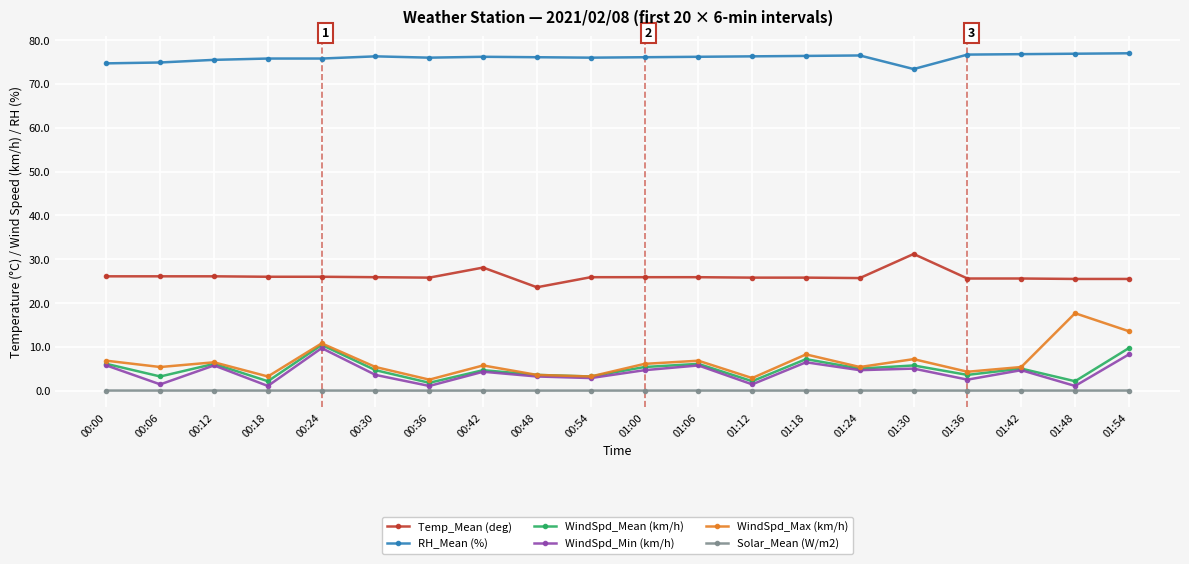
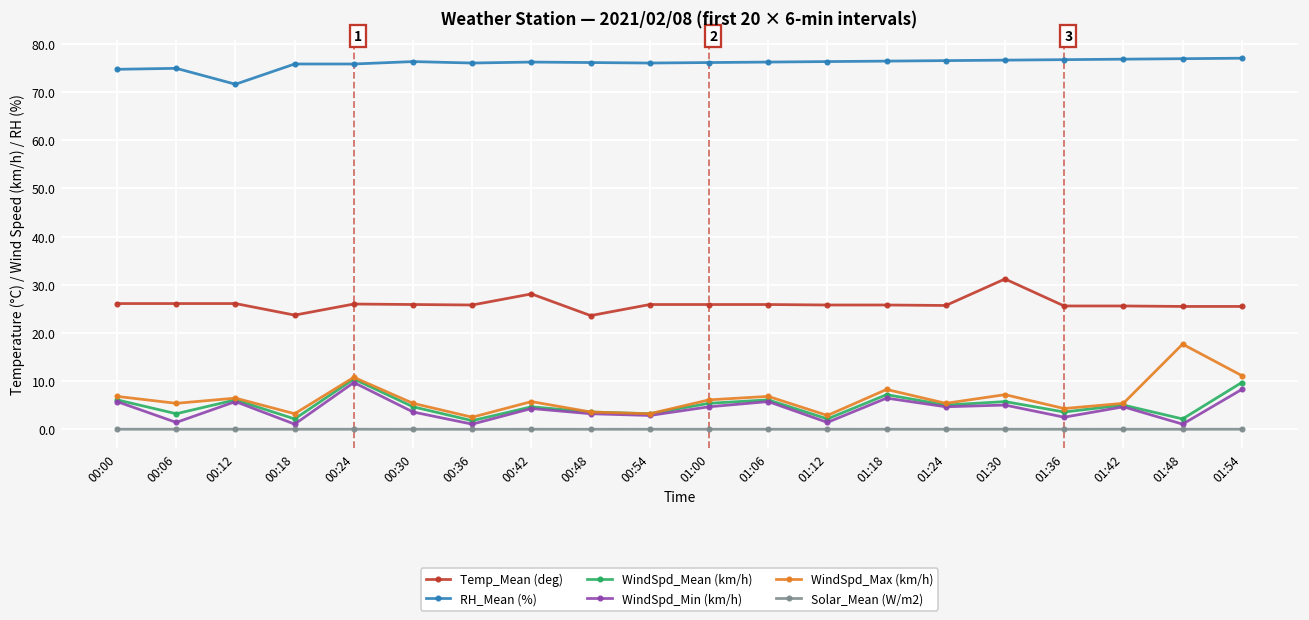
  {
    "Temp_Mean (deg)": {
      "00:00": 26,
      "00:06": 26,
      "00:12": 26,
-     "00:18": 26,
+     "00:18": 24,
      "00:24": 26,
      "00:30": 26,
      "00:36": 26,
      "00:42": 28,
      "00:48": 24,
      "00:54": 26,
      "01:00": 26,
      "01:06": 26,
      "01:12": 26,
      "01:18": 26,
      "01:24": 26,
      "01:30": 31,
      "01:36": 26,
      "01:42": 26,
      "01:48": 26,
      "01:54": 26
    },
    "RH_Mean (%)": {
      "00:00": 75,
      "00:06": 75,
-     "00:12": 76,
+     "00:12": 72,
      "00:18": 76,
      "00:30": 76,
      "00:36": 76,
      "00:42": 76,
      "00:48": 76,
      "00:54": 76,
      "01:06": 76,
      "01:12": 76,
      "01:18": 76,
      "01:24": 77,
-     "01:30": 73,
+     "01:30": 77,
      "01:42": 77,
      "01:48": 77,
      "01:54": 77
    },
    "WindSpd_Mean (km/h)": {
      "00:06": 3,
      "00:18": 2,
      "00:30": 5,
      "00:36": 2,
      "01:00": 5,
      "01:12": 2,
      "01:18": 7,
      "01:30": 6,
      "01:36": 4,
      "01:48": 2,
      "01:54": 10
    },
    "WindSpd_Min (km/h)": {
      "00:06": 1,
      "00:18": 1,
      "00:24": 10,
      "00:30": 4,
      "00:36": 1,
      "01:00": 5,
      "01:12": 1,
      "01:18": 6,
      "01:30": 5,
      "01:36": 3,
      "01:48": 1,
      "01:54": 8
    },
    "WindSpd_Max (km/h)": {
      "00:00": 7,
      "00:06": 5,
      "00:18": 3,
      "00:30": 5,
      "00:36": 3,
      "00:42": 6,
      "01:00": 6,
      "01:06": 7,
      "01:12": 3,
      "01:18": 8,
      "01:30": 7,
      "01:36": 4,
      "01:48": 18,
-     "01:54": 14
+     "01:54": 11
    },
    "Solar_Mean (W/m2)": {
      "00:00": 0,
      "00:06": 0,
      "00:12": 0,
      "00:18": 0,
      "00:24": 0,
      "00:30": 0,
      "00:36": 0,
      "00:42": 0,
      "00:48": 0,
      "00:54": 0,
      "01:00": 0,
      "01:06": 0,
      "01:12": 0,
      "01:18": 0,
      "01:24": 0,
      "01:30": 0,
      "01:36": 0,
      "01:42": 0,
      "01:48": 0,
      "01:54": 0
    }
  }
